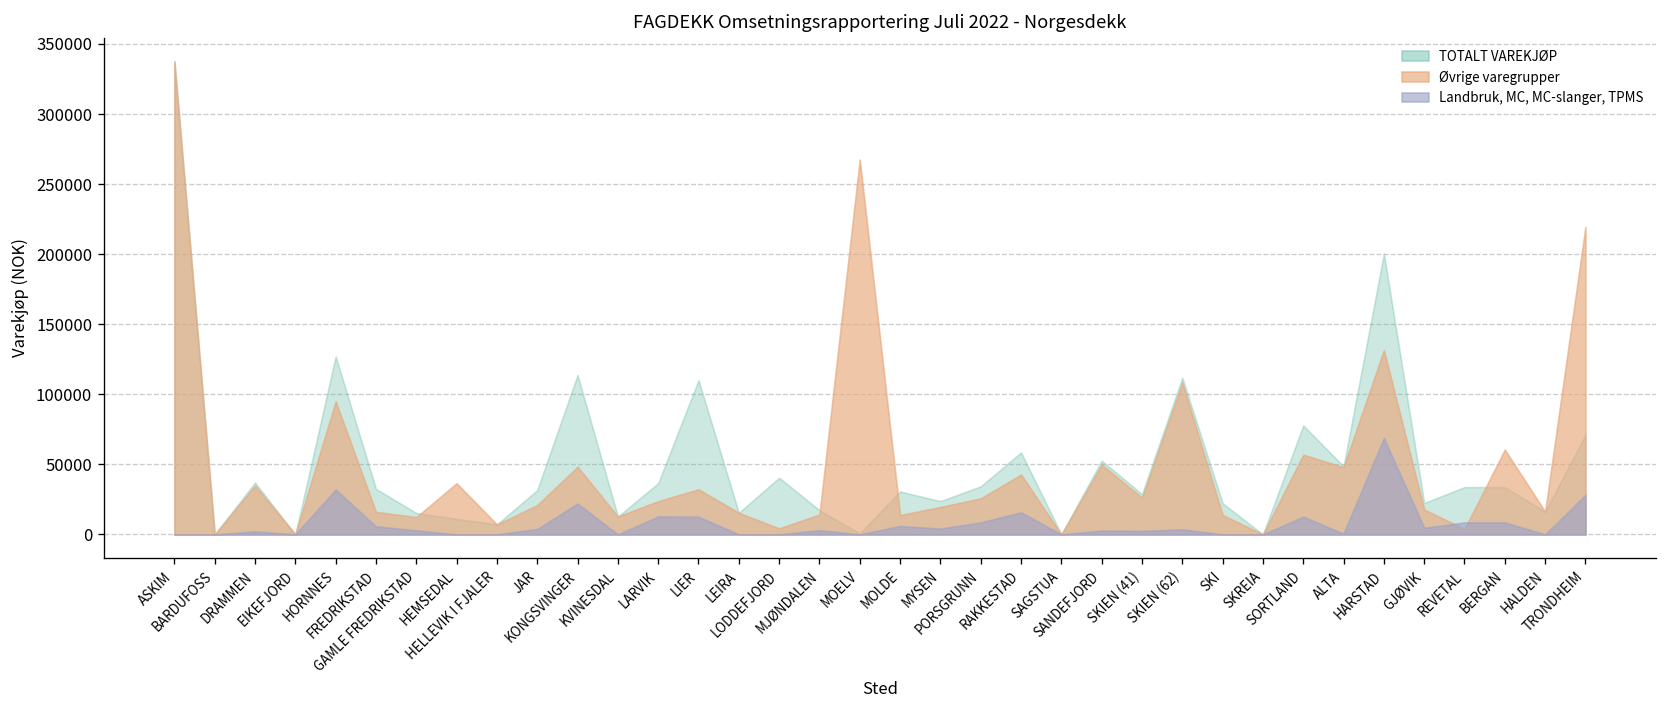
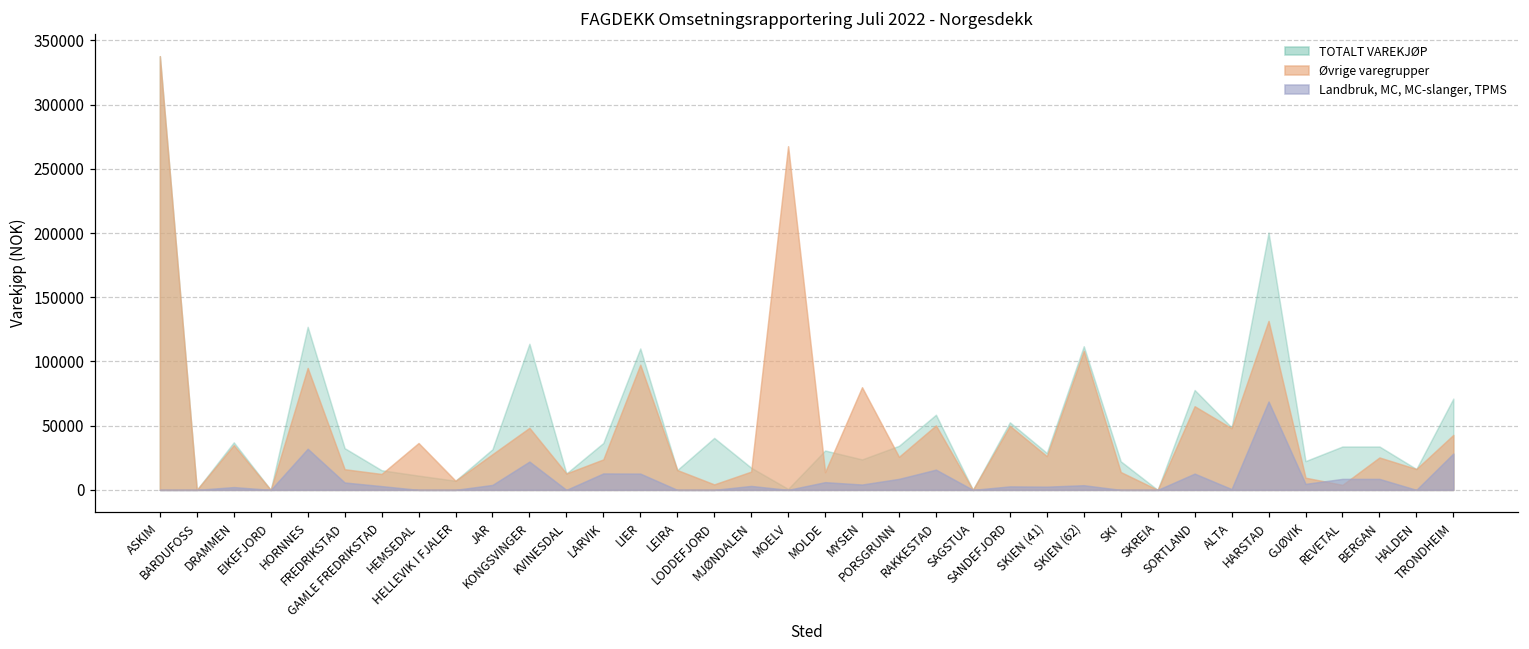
  {
    "Øvrige varegrupper": {
      "DRAMMEN": 35000,
      "HORNNES": 95000,
      "FREDRIKSTAD": 16000,
      "GAMLE FREDRIKSTAD": 12000,
      "HEMSEDAL": 36000,
-     "JAR": 21000,
+     "JAR": 28000,
      "KONGSVINGER": 48000,
      "LARVIK": 24000,
-     "LIER": 32000,
+     "LIER": 97000,
      "LODDEFJORD": 4000,
      "MJØNDALEN": 14000,
      "MOELV": 268000,
      "MOLDE": 14000,
-     "MYSEN": 20000,
+     "MYSEN": 80000,
      "PORSGRUNN": 26000,
-     "RAKKESTAD": 43000,
+     "RAKKESTAD": 50000,
      "SANDEFJORD": 50000,
      "SKIEN (41)": 26000,
      "SKIEN (62)": 108000,
      "SKI": 14000,
-     "SORTLAND": 57000,
+     "SORTLAND": 65000,
      "HARSTAD": 132000,
-     "GJØVIK": 18000,
+     "GJØVIK": 9000,
      "REVETAL": 4000,
-     "BERGAN": 60000,
-     "TRONDHEIM": 220000
+     "BERGAN": 25000,
+     "TRONDHEIM": 43000
    }
  }
